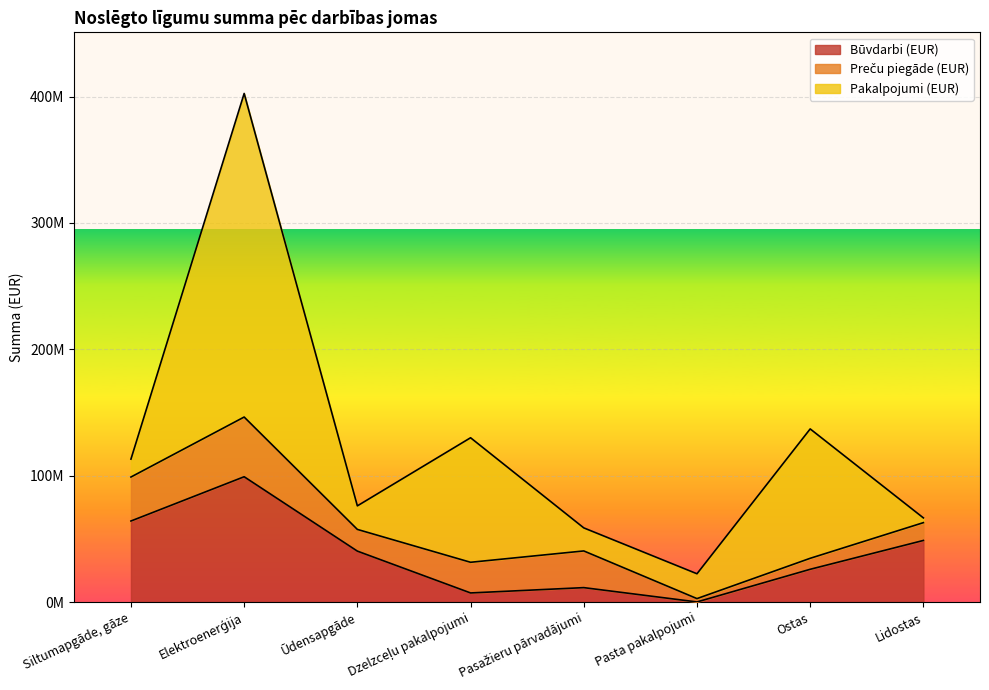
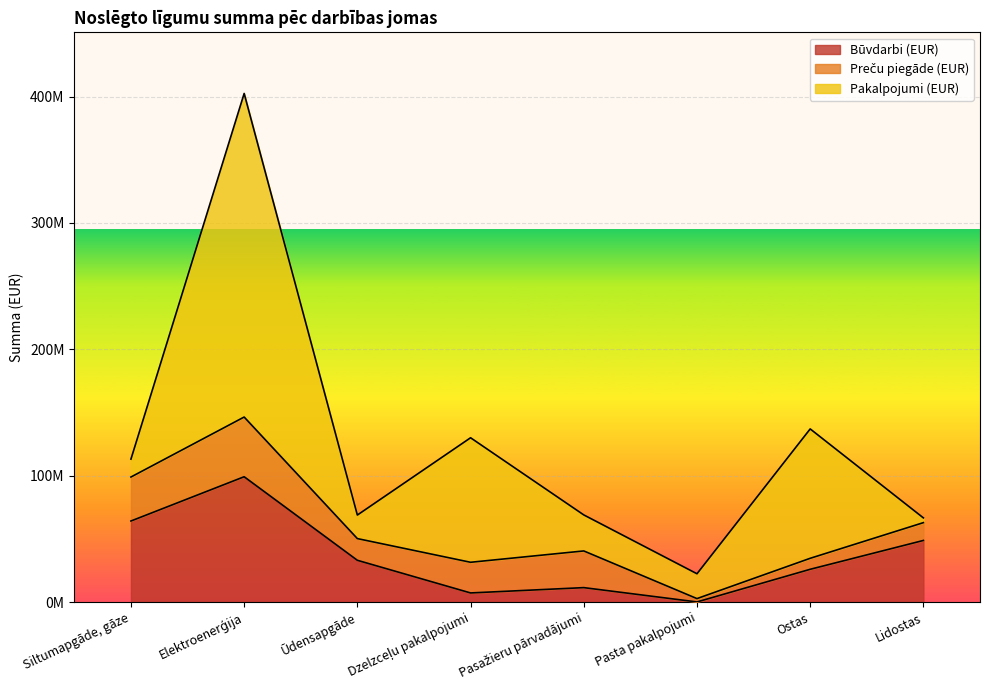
  {
    "Būvdarbi (EUR)": {
      "Siltumapgāde, gāze": 64000000,
      "Elektroenerģija": 99000000,
-     "Ūdensapgāde": 40000000,
+     "Ūdensapgāde": 33000000,
      "Dzelzceļu pakalpojumi": 7000000,
      "Pasažieru pārvadājumi": 11000000,
      "Pasta pakalpojumi": 0,
      "Ostas": 26000000,
      "Lidostas": 49000000
    },
    "Preču piegāde (EUR)": {
      "Siltumapgāde, gāze": 35000000,
      "Elektroenerģija": 47000000,
      "Ūdensapgāde": 17000000,
      "Dzelzceļu pakalpojumi": 24000000,
      "Pasažieru pārvadājumi": 29000000,
      "Pasta pakalpojumi": 3000000,
      "Ostas": 9000000,
      "Lidostas": 14000000
    },
    "Pakalpojumi (EUR)": {
      "Siltumapgāde, gāze": 14000000,
      "Elektroenerģija": 256000000,
      "Ūdensapgāde": 19000000,
      "Dzelzceļu pakalpojumi": 99000000,
-     "Pasažieru pārvadājumi": 18000000,
+     "Pasažieru pārvadājumi": 29000000,
      "Pasta pakalpojumi": 20000000,
      "Ostas": 102000000,
      "Lidostas": 4000000
    }
  }
